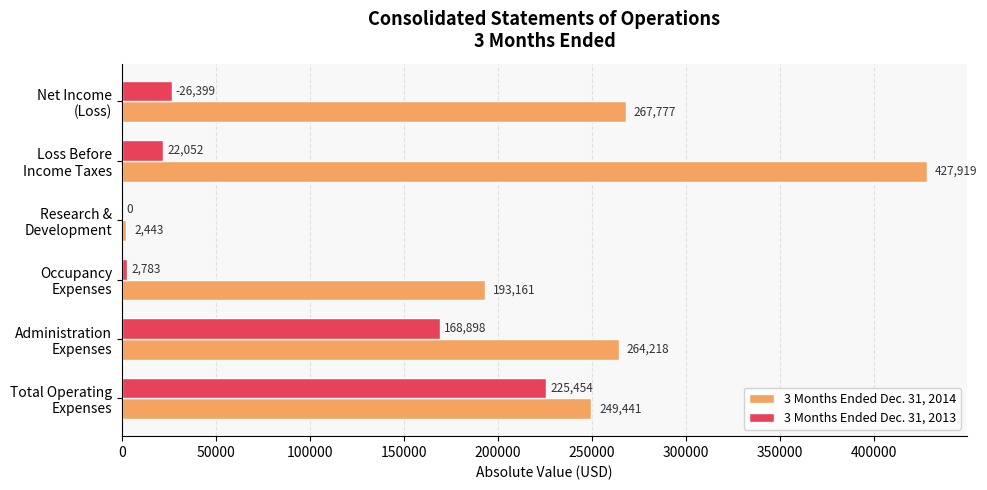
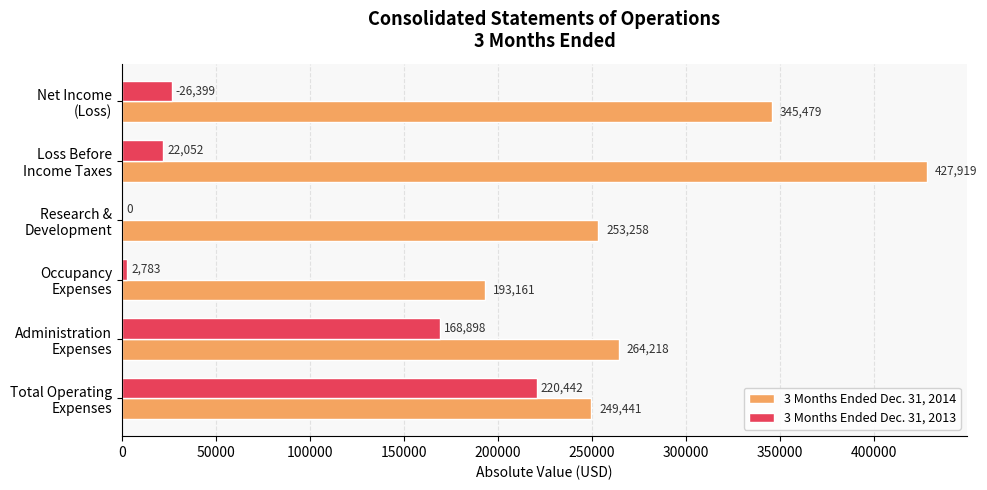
  {
    "3 Months Ended Dec. 31, 2014": {
-     "Net Income (Loss)": "267,777",
+     "Net Income (Loss)": "345,479",
      "Loss Before Income Taxes": "427,919",
-     "Research & Development": "2,443",
+     "Research & Development": "253,258",
      "Occupancy Expenses": "193,161",
      "Administration Expenses": "264,218",
      "Total Operating Expenses": "249,441"
    },
    "3 Months Ended Dec. 31, 2013": {
      "Loss Before Income Taxes": "22,052",
      "Research & Development": "0",
      "Occupancy Expenses": "2,783",
      "Administration Expenses": "168,898",
-     "Total Operating Expenses": "225,454"
+     "Total Operating Expenses": "220,442"
    }
  }
